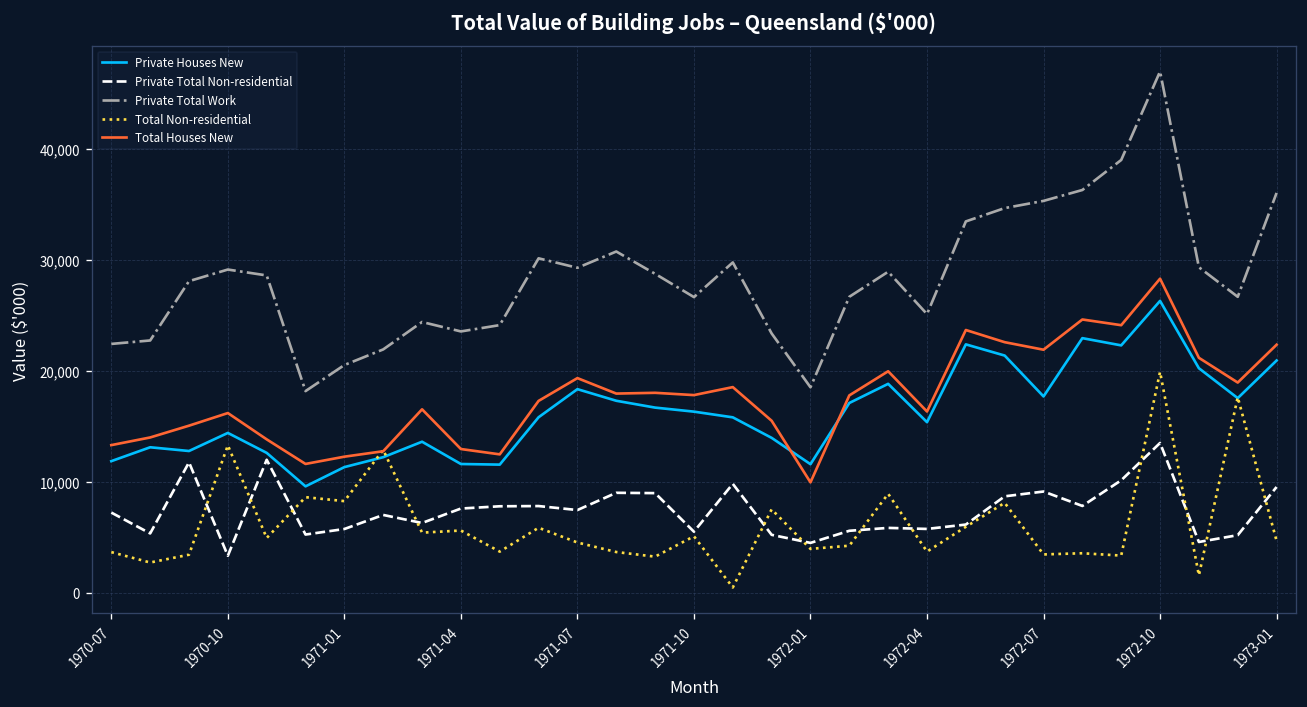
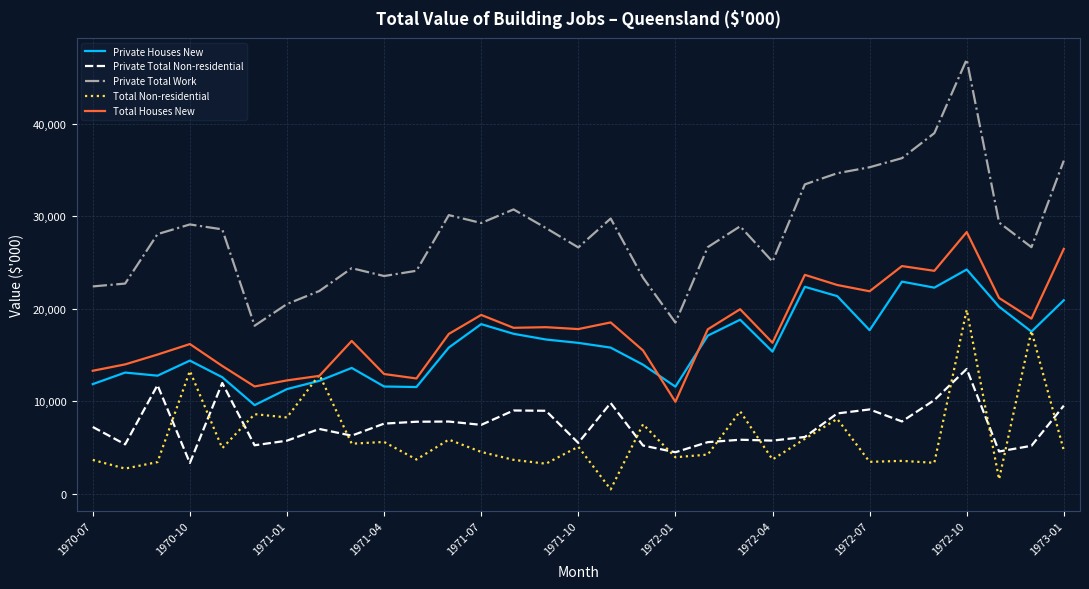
  {
    "Private Houses New": {
      "1970-07": "12,000",
      "1970-10": "14,000",
      "1971-01": "11,000",
      "1971-04": "12,000",
      "1971-07": "18,000",
      "1971-10": "16,000",
      "1972-01": "12,000",
      "1972-04": "15,000",
      "1972-07": "18,000",
-     "1972-10": "26,000",
+     "1972-10": "24,000",
      "1973-01": "21,000"
    },
    "Private Total Non-residential": {
      "1970-07": "7,000",
      "1970-10": "3,000",
      "1971-01": "6,000",
      "1971-04": "8,000",
      "1971-07": "7,000",
      "1971-10": "6,000",
      "1972-01": "4,000",
      "1972-04": "6,000",
      "1972-07": "9,000",
      "1972-10": "13,000",
      "1973-01": "10,000"
    },
    "Private Total Work": {
      "1970-07": "22,000",
      "1970-10": "29,000",
      "1971-01": "21,000",
      "1971-04": "24,000",
      "1971-07": "29,000",
      "1971-10": "27,000",
      "1972-01": "19,000",
      "1972-04": "25,000",
      "1972-07": "35,000",
      "1972-10": "47,000",
      "1973-01": "36,000"
    },
    "Total Non-residential": {
      "1970-07": "4,000",
      "1970-10": "13,000",
      "1971-01": "8,000",
      "1971-04": "6,000",
      "1971-07": "5,000",
      "1971-10": "5,000",
      "1972-01": "4,000",
      "1972-04": "4,000",
      "1972-07": "3,000",
      "1972-10": "20,000",
      "1973-01": "5,000"
    },
    "Total Houses New": {
      "1970-07": "13,000",
      "1970-10": "16,000",
      "1971-01": "12,000",
      "1971-04": "13,000",
      "1971-07": "19,000",
      "1971-10": "18,000",
      "1972-01": "10,000",
      "1972-04": "16,000",
      "1972-07": "22,000",
      "1972-10": "28,000",
-     "1973-01": "22,000"
+     "1973-01": "26,000"
    }
  }
